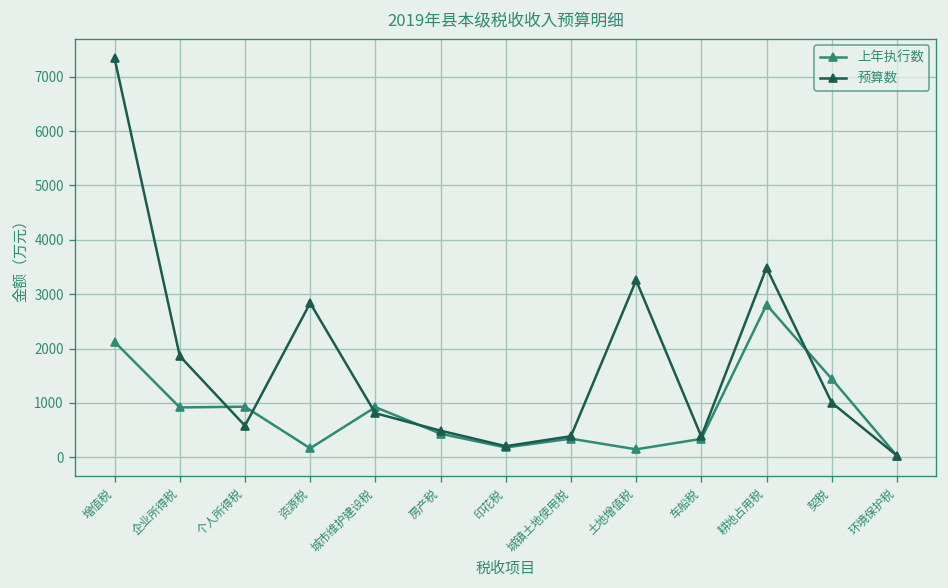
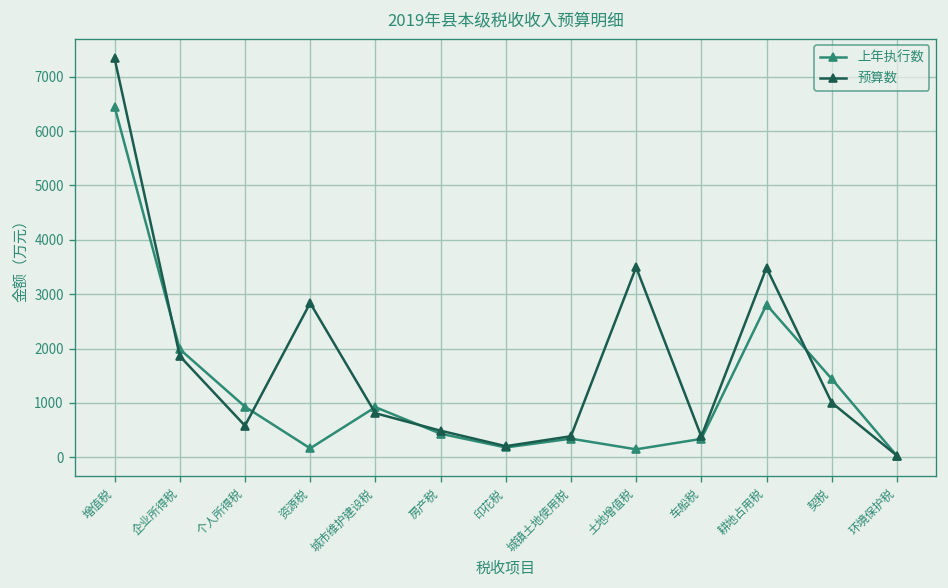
  {
    "上年执行数": {
-     "增值税": 2100,
-     "企业所得税": 900,
+     "增值税": 6400,
+     "企业所得税": 2000,
      "个人所得税": 900,
      "资源税": 200,
      "城市维护建设税": 900,
      "土地增值税": 100,
      "耕地占用税": 2800,
      "契税": 1400
    },
    "预算数": {
      "增值税": 7300,
      "企业所得税": 1900,
      "个人所得税": 600,
      "资源税": 2800,
      "城市维护建设税": 800,
-     "土地增值税": 3300,
+     "土地增值税": 3500,
      "耕地占用税": 3500,
      "契税": 1000
    }
  }
